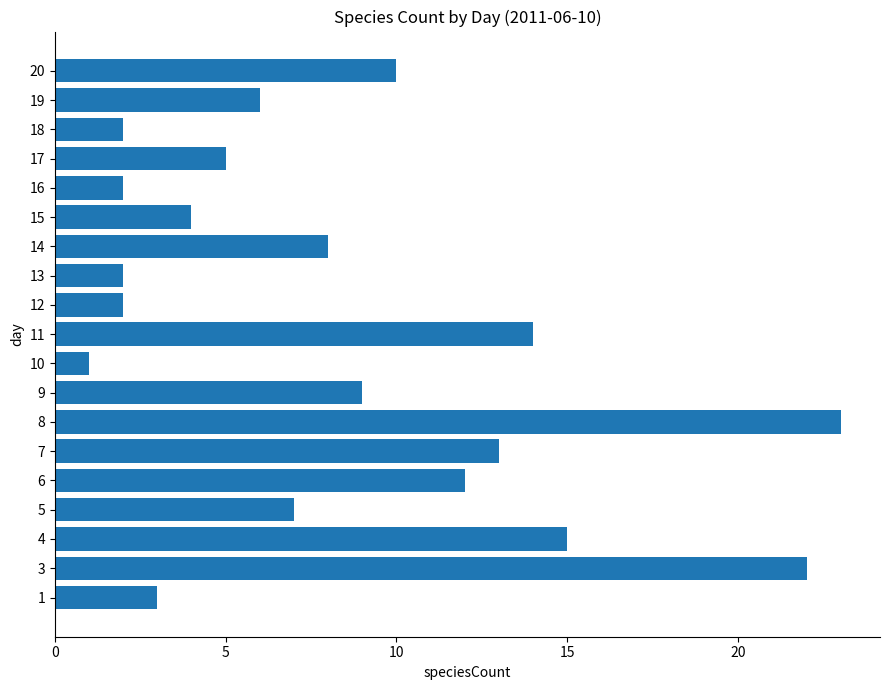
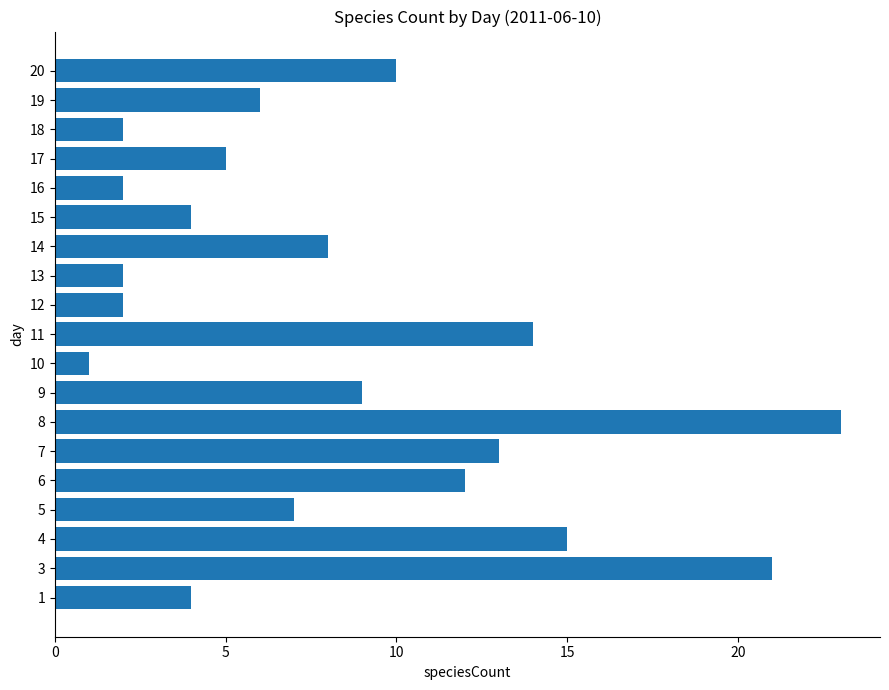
  {
    "20": 10,
    "19": 6,
    "18": 2,
    "17": 5,
    "16": 2,
    "15": 4,
    "14": 8,
    "13": 2,
    "12": 2,
    "11": 14,
    "10": 1,
    "9": 9,
    "8": 23,
    "7": 13,
    "6": 12,
    "5": 7,
    "4": 15,
-   "3": 22,
-   "1": 3
+   "3": 21,
+   "1": 4
  }
